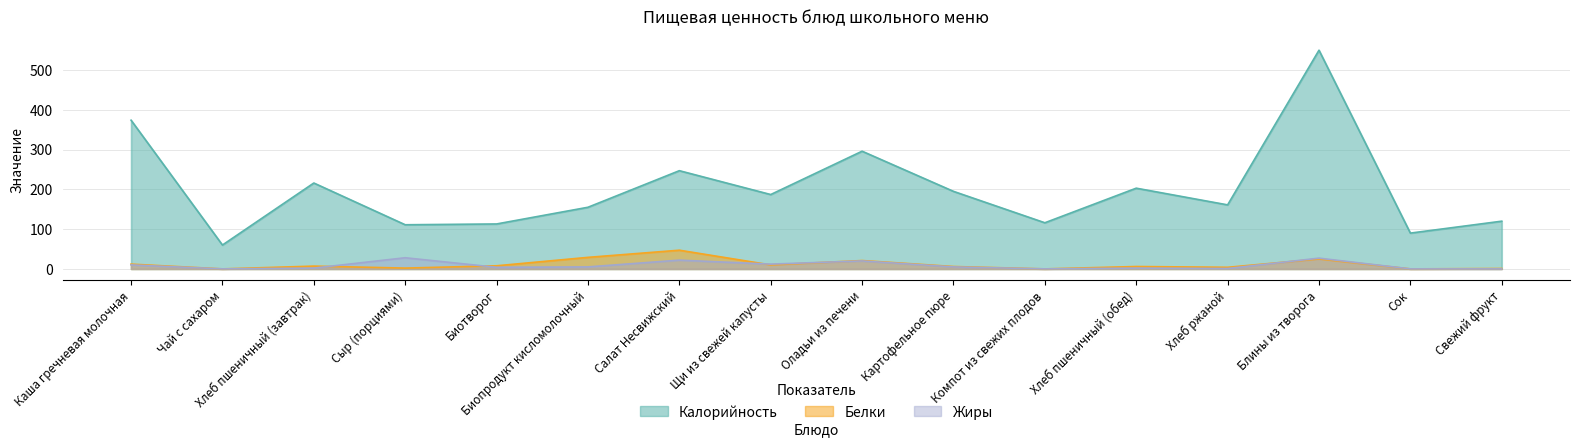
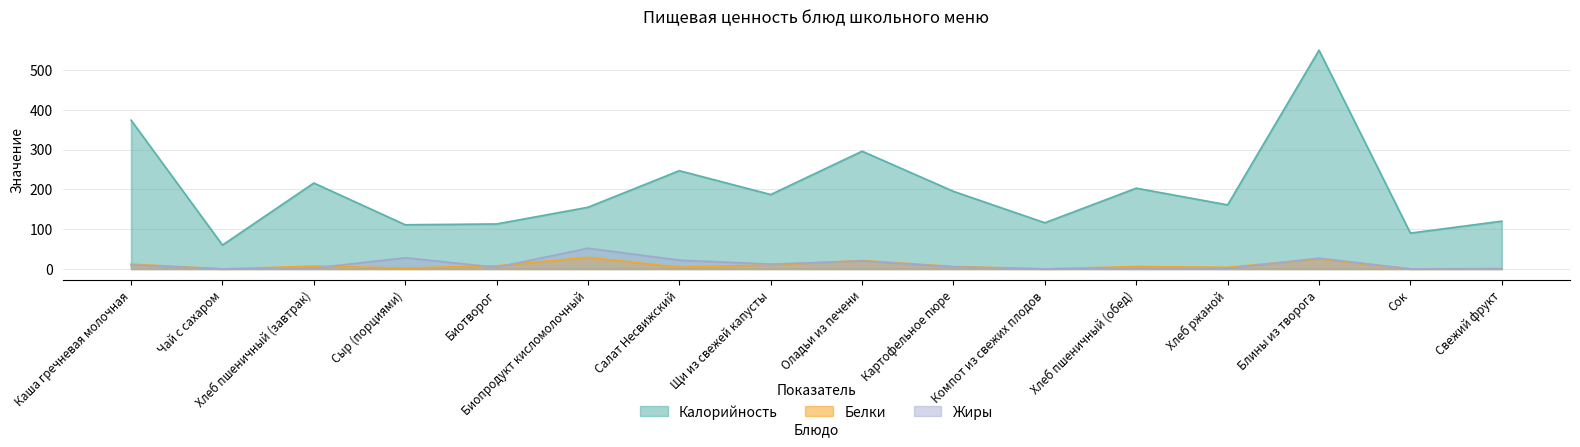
  {
    "Калорийность": {
      "Каша гречневая молочная": 370,
      "Чай с сахаром": 60,
      "Хлеб пшеничный (завтрак)": 220,
      "Сыр (порциями)": 110,
      "Биотворог": 110,
      "Биопродукт кисломолочный": 160,
      "Салат Несвижский": 250,
      "Щи из свежей капусты": 190,
      "Оладьи из печени": 300,
      "Картофельное пюре": 200,
      "Компот из свежих плодов": 120,
      "Хлеб пшеничный (обед)": 200,
      "Хлеб ржаной": 160,
      "Блины из творога": 550,
      "Сок": 90,
      "Свежий фрукт": 120
    },
    "Белки": {
      "Сыр (порциями)": 0,
      "Биопродукт кисломолочный": 30,
-     "Салат Несвижский": 50
+     "Салат Несвижский": 0
    },
    "Жиры": {
      "Сыр (порциями)": 30,
-     "Биопродукт кисломолочный": 10,
+     "Биопродукт кисломолочный": 50,
      "Салат Несвижский": 20
    }
  }
